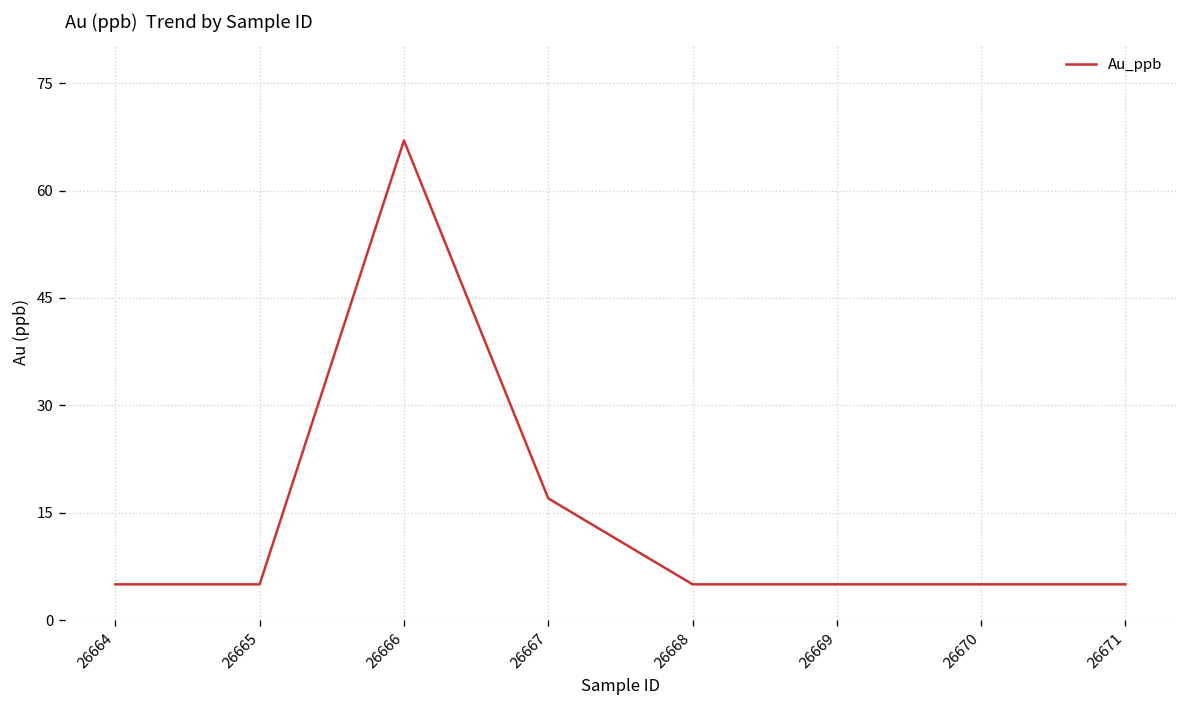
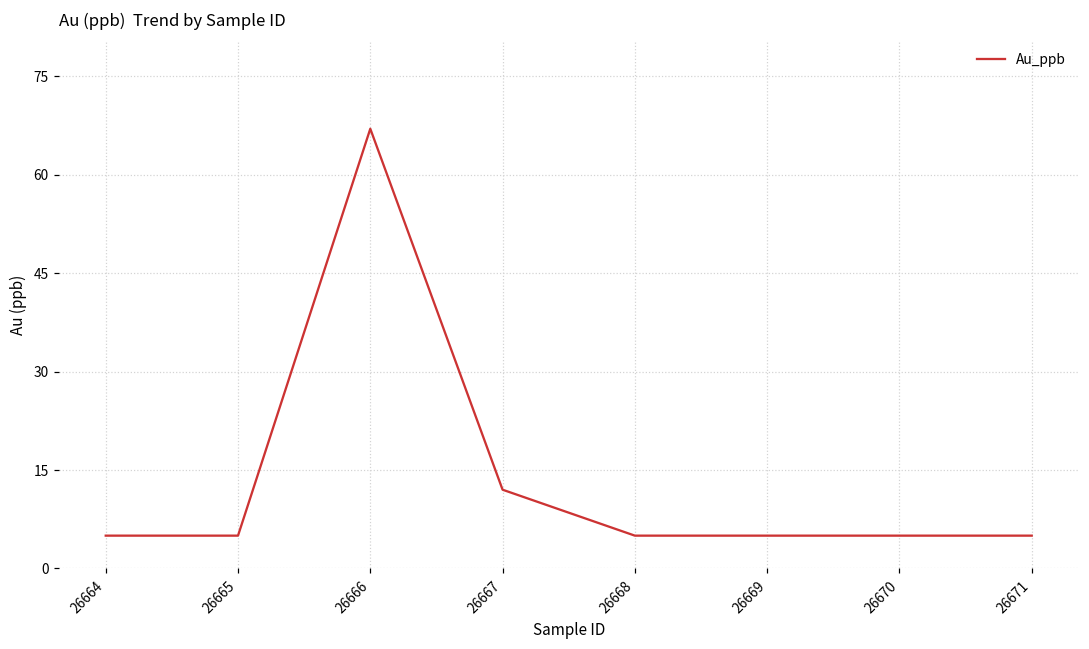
  {
    "26664": 5,
    "26665": 5,
    "26666": 67,
-   "26667": 17,
+   "26667": 12,
    "26668": 5,
    "26669": 5,
    "26670": 5,
    "26671": 5
  }
